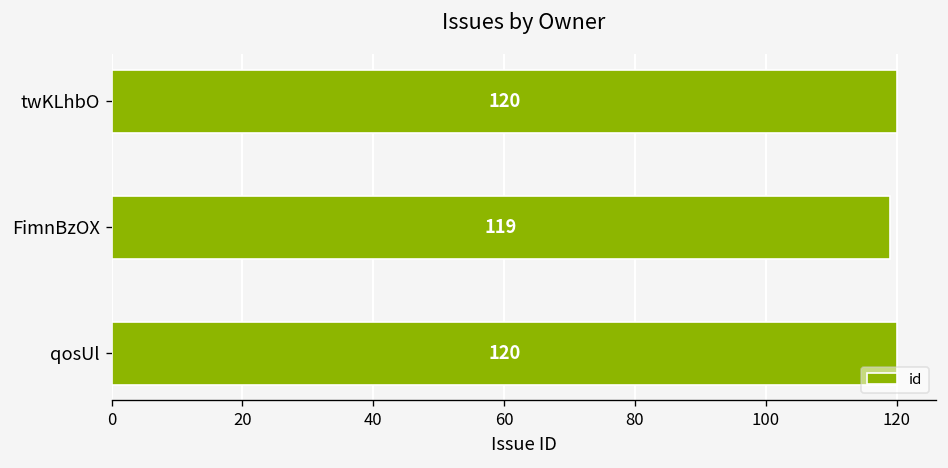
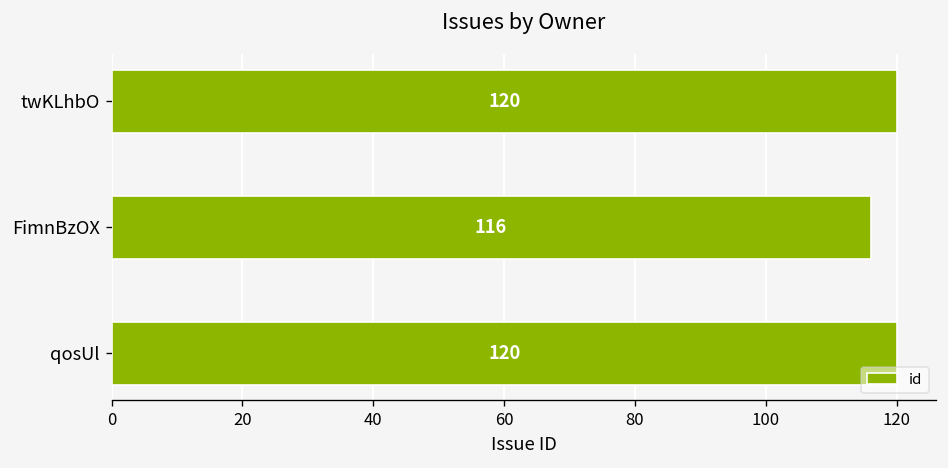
  {
    "twKLhbO": 120,
-   "FimnBzOX": 119,
+   "FimnBzOX": 116,
    "qosUl": 120
  }
